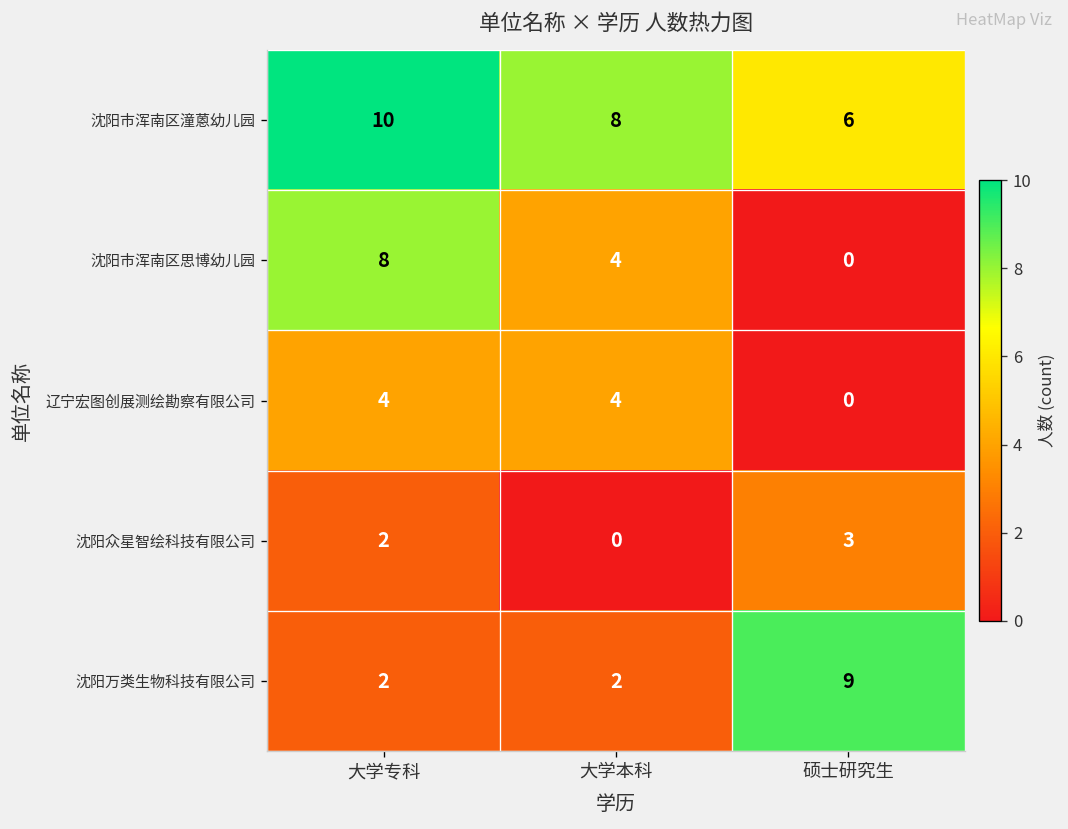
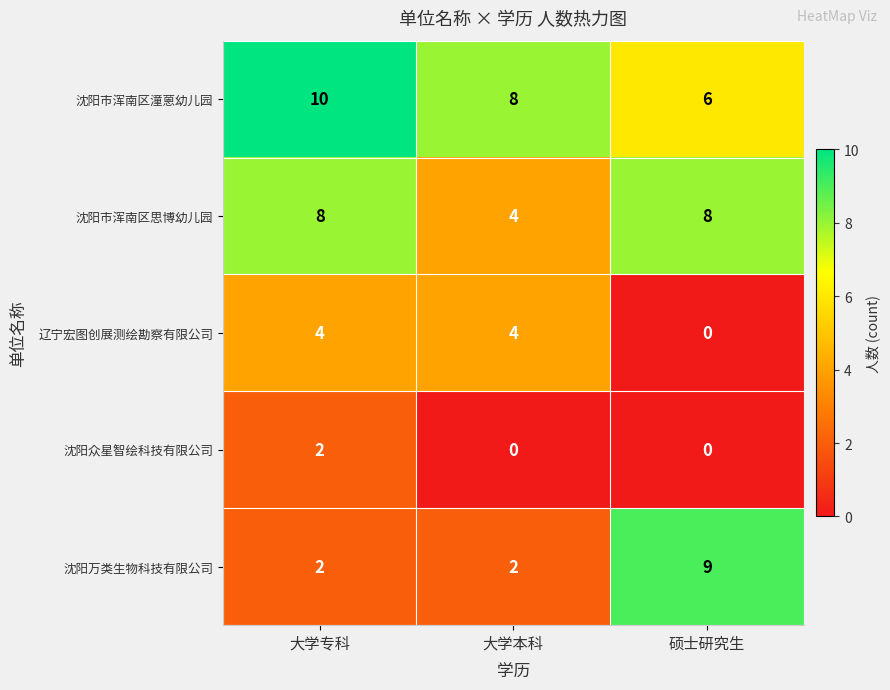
  {
    "沈阳市浑南区潼蒽幼儿园": {
      "大学专科": 10,
      "大学本科": 8,
      "硕士研究生": 6
    },
    "沈阳市浑南区思博幼儿园": {
      "大学专科": 8,
      "大学本科": 4,
-     "硕士研究生": 0
+     "硕士研究生": 8
    },
    "辽宁宏图创展测绘勘察有限公司": {
      "大学专科": 4,
      "大学本科": 4,
      "硕士研究生": 0
    },
    "沈阳众星智绘科技有限公司": {
      "大学专科": 2,
      "大学本科": 0,
-     "硕士研究生": 3
+     "硕士研究生": 0
    },
    "沈阳万类生物科技有限公司": {
      "大学专科": 2,
      "大学本科": 2,
      "硕士研究生": 9
    }
  }
